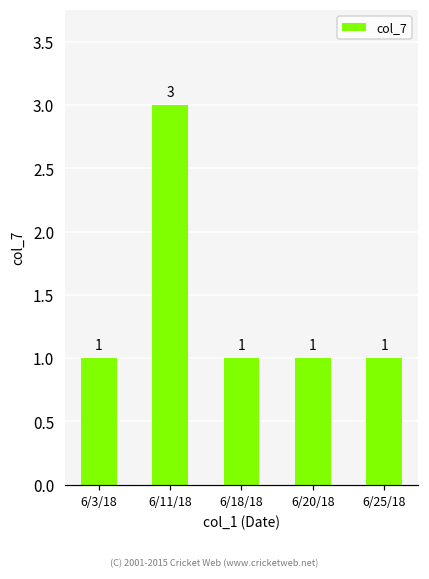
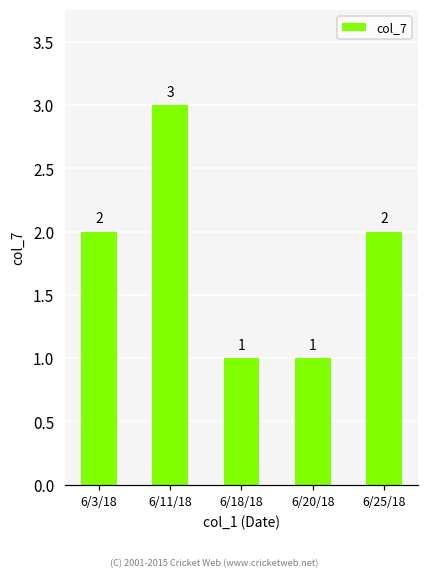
  {
-   "6/3/18": 1,
+   "6/3/18": 2,
    "6/11/18": 3,
    "6/18/18": 1,
    "6/20/18": 1,
-   "6/25/18": 1
+   "6/25/18": 2
  }
